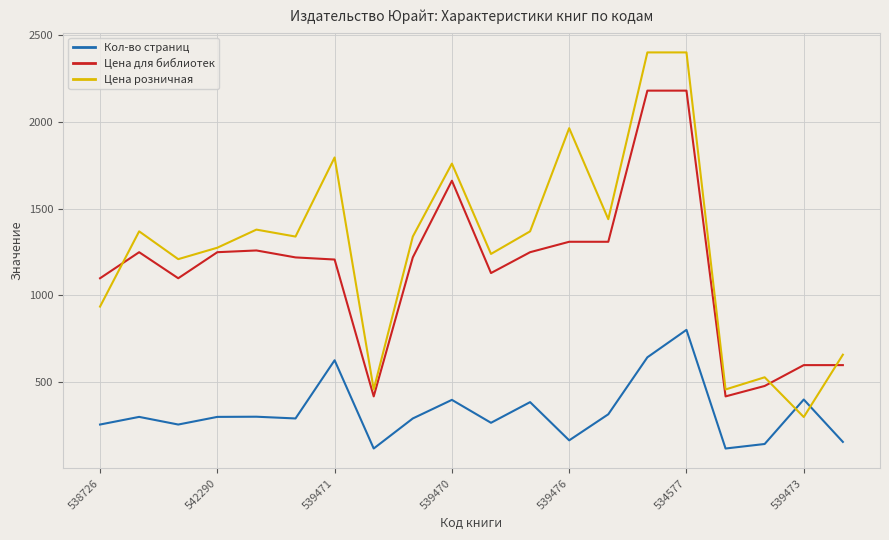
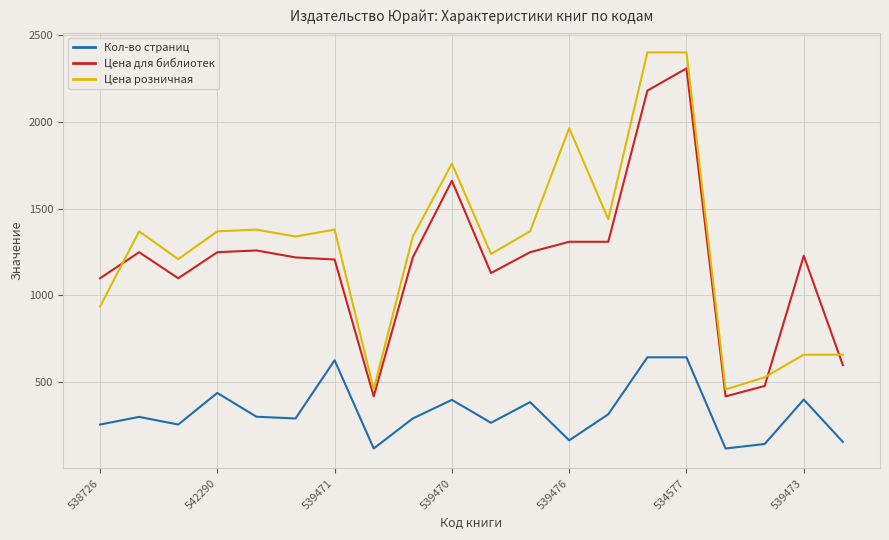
  {
    "Кол-во страниц": {
      "538726": 260,
-     "542290": 300,
+     "542290": 440,
      "539471": 630,
      "539470": 400,
      "539476": 170,
-     "534577": 800,
+     "534577": 640,
      "539473": 400
    },
    "Цена для библиотек": {
      "538726": 1100,
      "542290": 1250,
      "539471": 1210,
      "539470": 1660,
      "539476": 1310,
-     "534577": 2180,
-     "539473": 600
+     "534577": 2310,
+     "539473": 1230
    },
    "Цена розничная": {
      "538726": 940,
-     "542290": 1270,
-     "539471": 1790,
+     "542290": 1370,
+     "539471": 1380,
      "539470": 1760,
      "539476": 1960,
      "534577": 2400,
-     "539473": 300
+     "539473": 660
    }
  }
